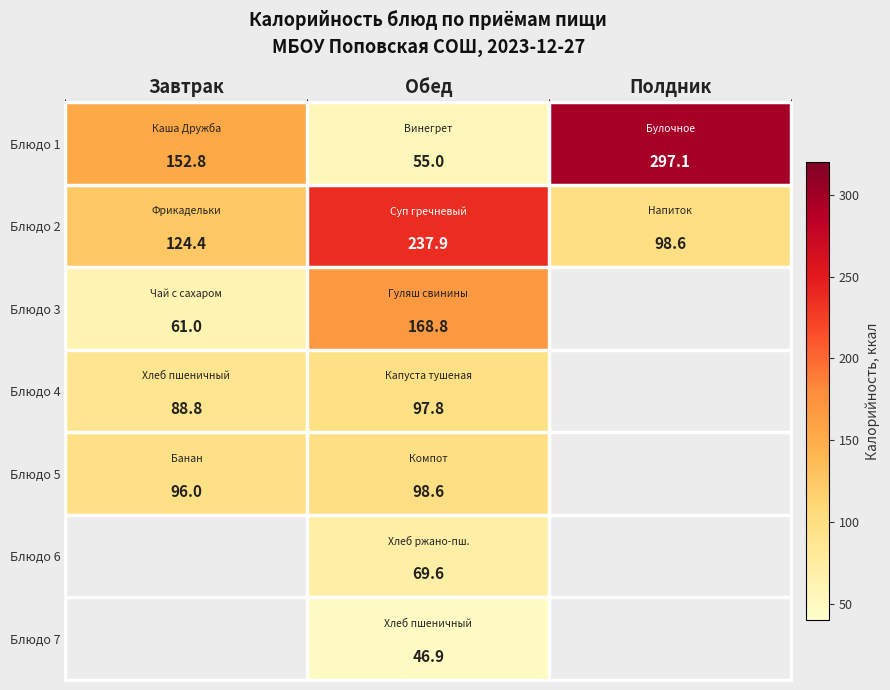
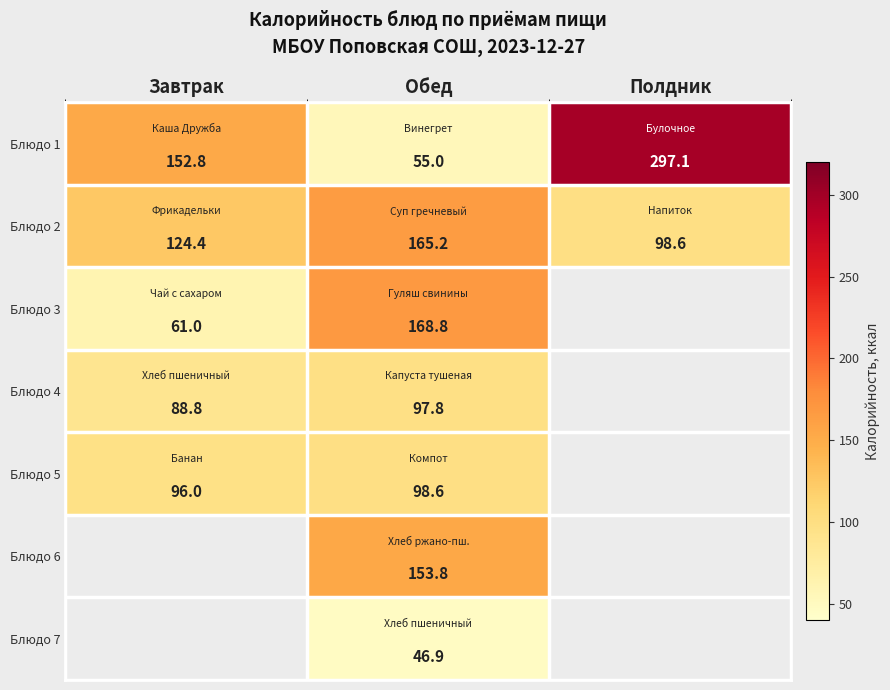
  {
    "Блюдо 2": {
-     "Обед": 237.9
+     "Обед": 165.2
    },
    "Блюдо 6": {
-     "Обед": 69.6
+     "Обед": 153.8
    }
  }
